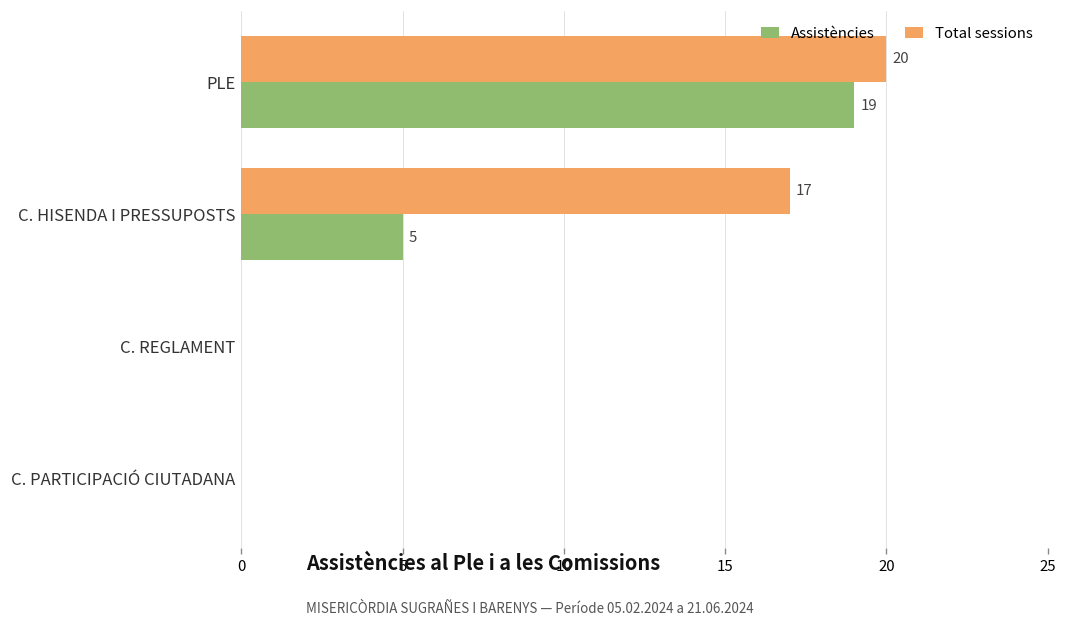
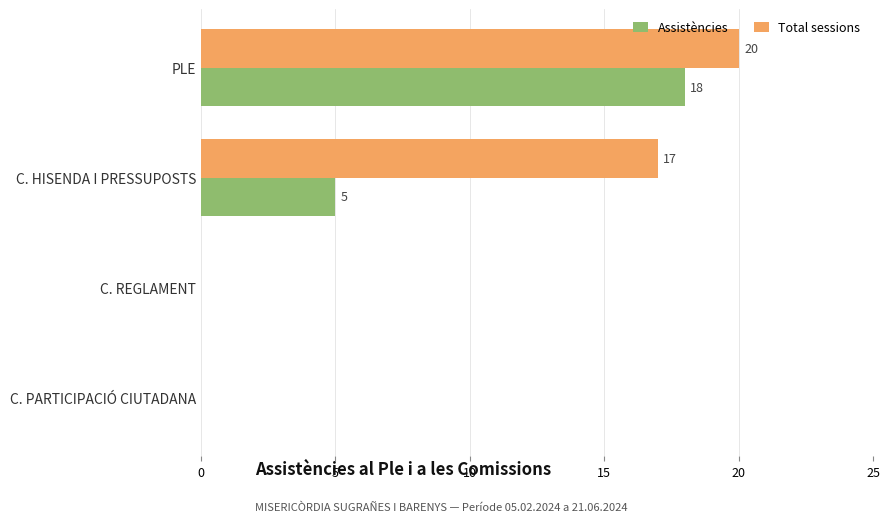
  {
    "Assistències": {
-     "PLE": 19,
+     "PLE": 18,
      "C. HISENDA I PRESSUPOSTS": 5
    },
    "Total sessions": {
      "PLE": 20,
      "C. HISENDA I PRESSUPOSTS": 17
    }
  }
